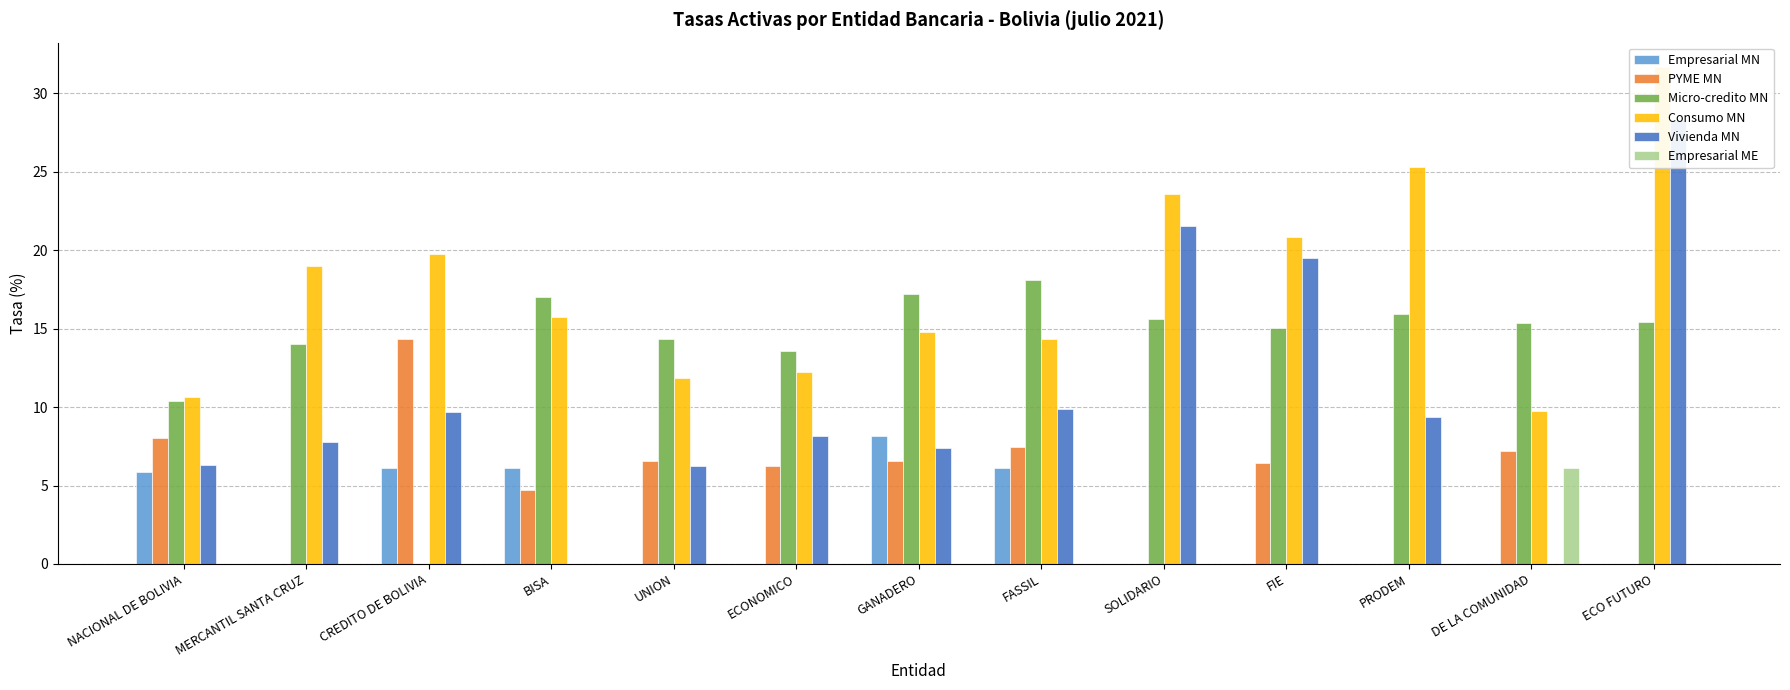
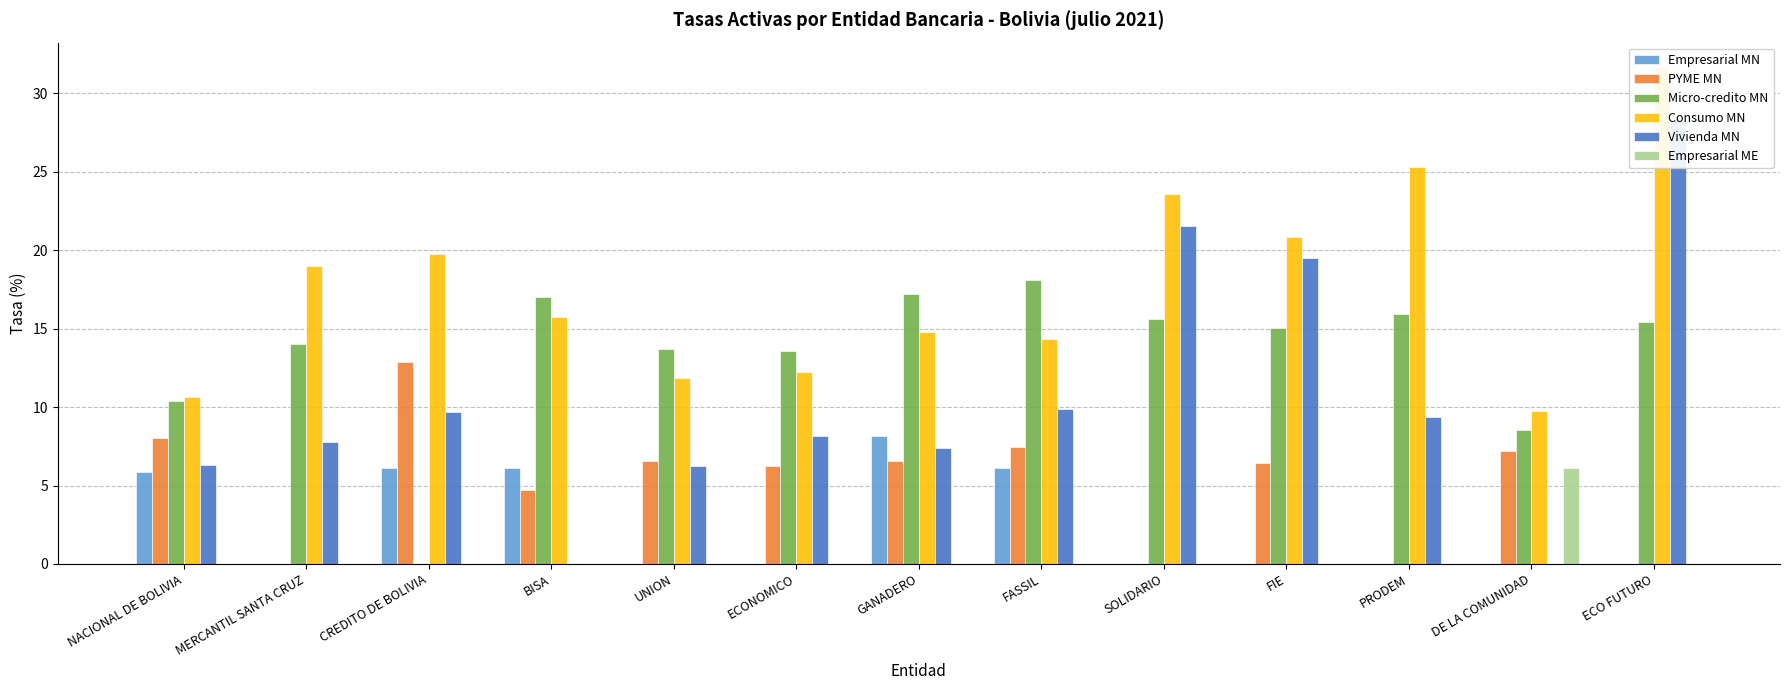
  {
    "PYME MN": {
      "NACIONAL DE BOLIVIA": 8.0,
      "MERCANTIL SANTA CRUZ": 0.0,
-     "CREDITO DE BOLIVIA": 14.3,
+     "CREDITO DE BOLIVIA": 12.9,
      "BISA": 4.7,
      "UNION": 6.5,
      "ECONOMICO": 6.3,
      "GANADERO": 6.5,
      "FASSIL": 7.4,
      "SOLIDARIO": 0.0,
      "FIE": 6.5,
      "PRODEM": 0.0,
      "DE LA COMUNIDAD": 7.2,
      "ECO FUTURO": 0.0
    },
    "Micro-credito MN": {
      "NACIONAL DE BOLIVIA": 10.4,
      "MERCANTIL SANTA CRUZ": 14.0,
      "CREDITO DE BOLIVIA": 0.0,
      "BISA": 17.0,
-     "UNION": 14.4,
+     "UNION": 13.7,
      "ECONOMICO": 13.6,
      "GANADERO": 17.2,
      "FASSIL": 18.1,
      "SOLIDARIO": 15.6,
      "FIE": 15.0,
      "PRODEM": 15.9,
-     "DE LA COMUNIDAD": 15.4,
+     "DE LA COMUNIDAD": 8.6,
      "ECO FUTURO": 15.4
    },
    "Consumo MN": {
      "NACIONAL DE BOLIVIA": 10.7,
      "MERCANTIL SANTA CRUZ": 19.0,
      "CREDITO DE BOLIVIA": 19.8,
      "BISA": 15.7,
      "UNION": 11.8,
      "ECONOMICO": 12.3,
      "GANADERO": 14.8,
      "FASSIL": 14.4,
      "SOLIDARIO": 23.6,
      "FIE": 20.9,
      "PRODEM": 25.3,
      "DE LA COMUNIDAD": 9.8
    },
    "Empresarial ME": {
      "NACIONAL DE BOLIVIA": 0.0,
      "MERCANTIL SANTA CRUZ": 0.0,
      "CREDITO DE BOLIVIA": 0.0,
      "BISA": 0.0,
      "UNION": 0.0,
      "ECONOMICO": 0.0,
      "GANADERO": 0.0,
      "FASSIL": 0.0,
      "SOLIDARIO": 0.0,
      "FIE": 0.0,
      "PRODEM": 0.0,
      "DE LA COMUNIDAD": 6.1,
      "ECO FUTURO": 0.0
    }
  }
